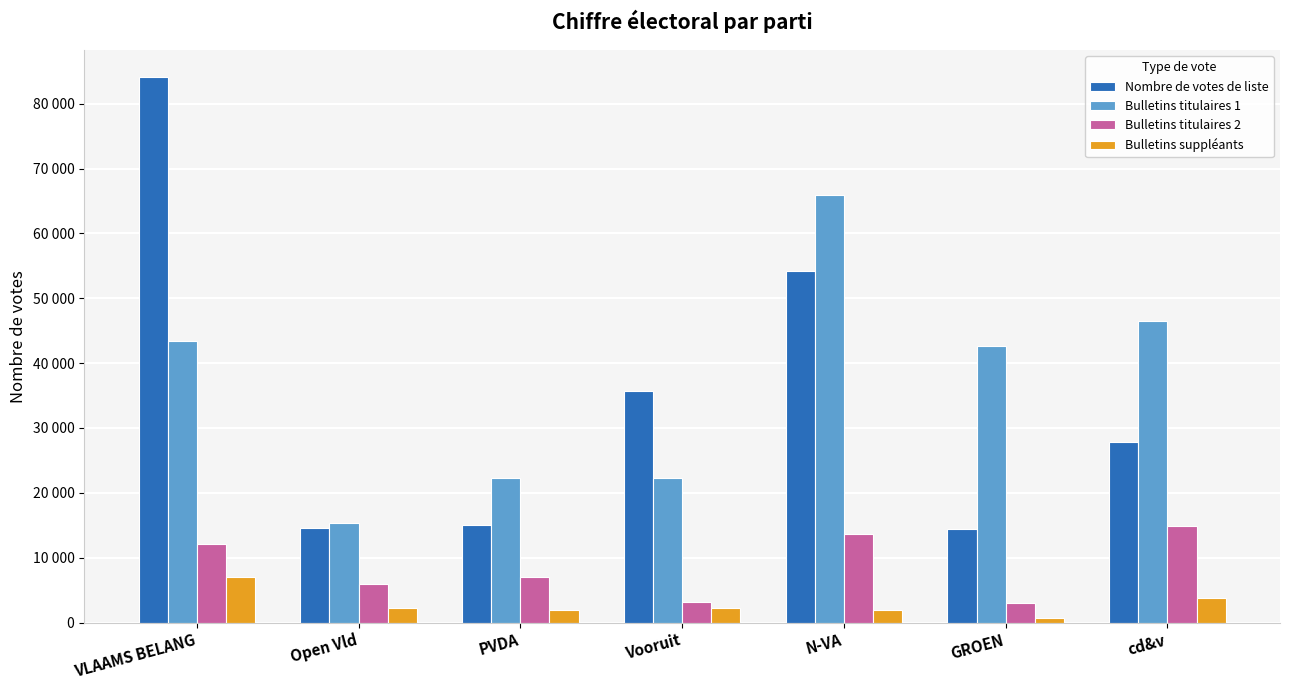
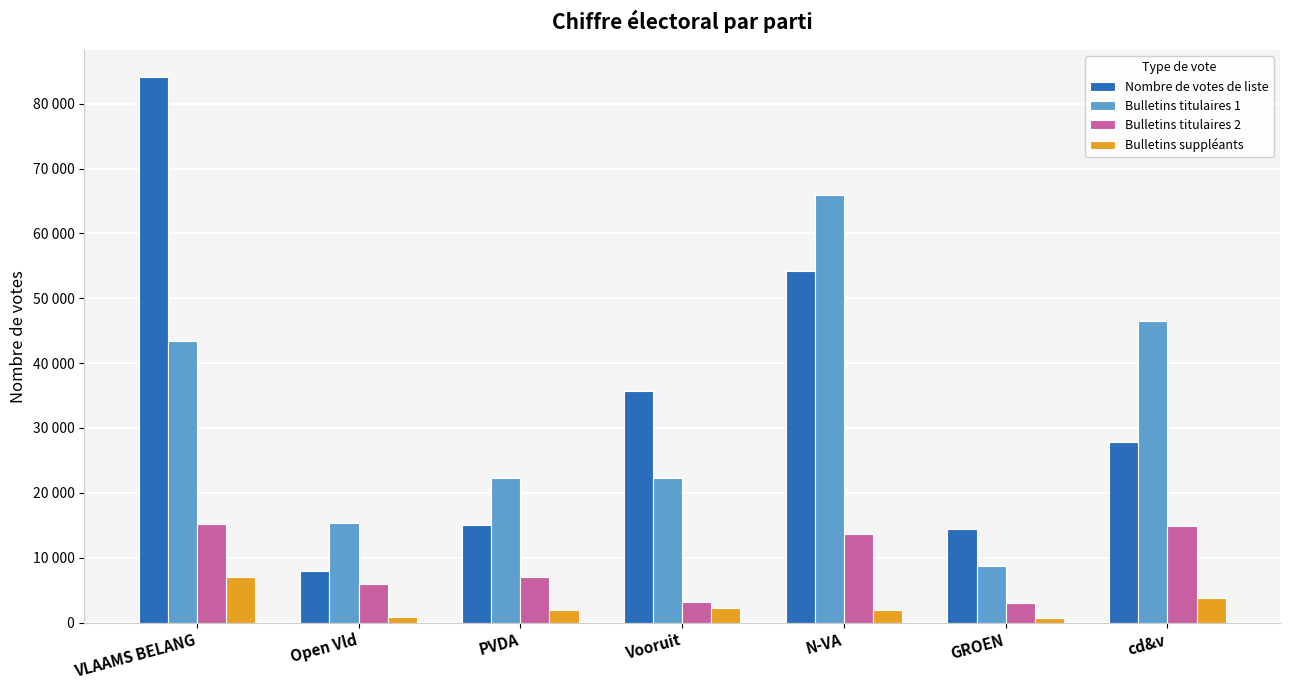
  {
    "Nombre de votes de liste": {
      "VLAAMS BELANG": 84000,
-     "Open Vld": 15000,
+     "Open Vld": 8000,
      "PVDA": 15000,
      "Vooruit": 36000,
      "N-VA": 54000,
      "GROEN": 14000,
      "cd&v": 28000
    },
    "Bulletins titulaires 1": {
      "VLAAMS BELANG": 43000,
      "Open Vld": 15000,
      "PVDA": 22000,
      "Vooruit": 22000,
      "N-VA": 66000,
-     "GROEN": 43000,
+     "GROEN": 9000,
      "cd&v": 47000
    },
    "Bulletins titulaires 2": {
-     "VLAAMS BELANG": 12000,
+     "VLAAMS BELANG": 15000,
      "Open Vld": 6000,
      "PVDA": 7000,
      "Vooruit": 3000,
      "N-VA": 14000,
      "GROEN": 3000,
      "cd&v": 15000
    },
    "Bulletins suppléants": {
      "VLAAMS BELANG": 7000,
-     "Open Vld": 2000,
+     "Open Vld": 1000,
      "PVDA": 2000,
      "Vooruit": 2000,
      "N-VA": 2000,
      "GROEN": 1000,
      "cd&v": 4000
    }
  }
